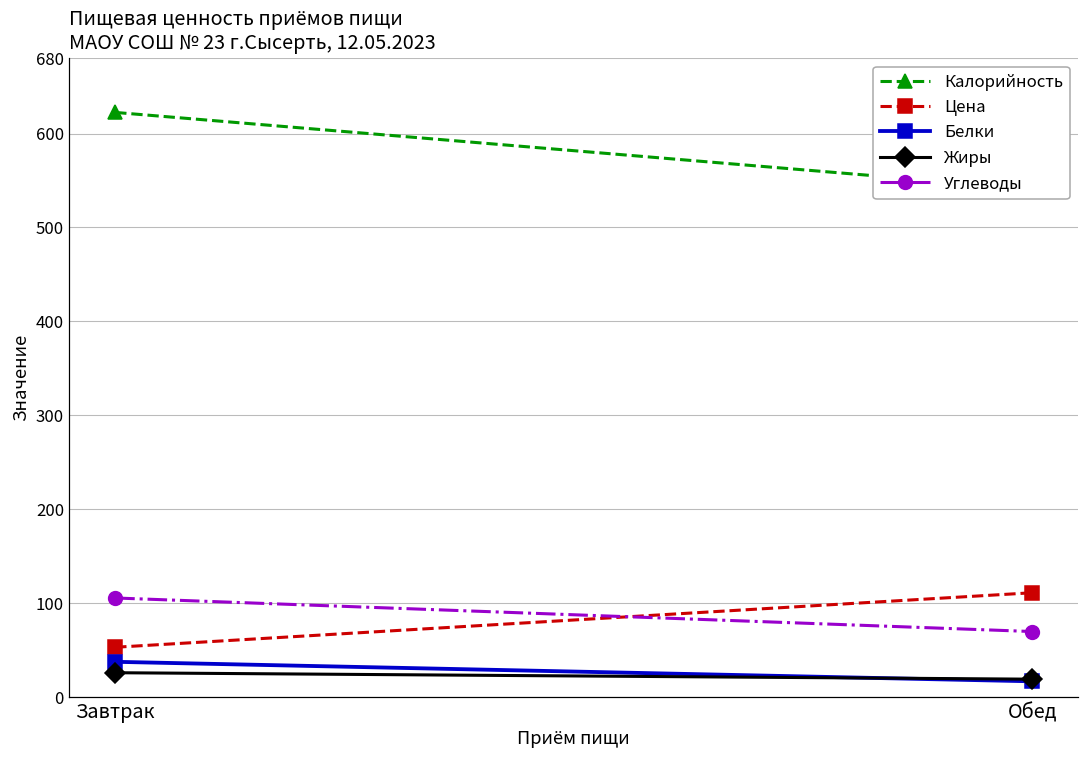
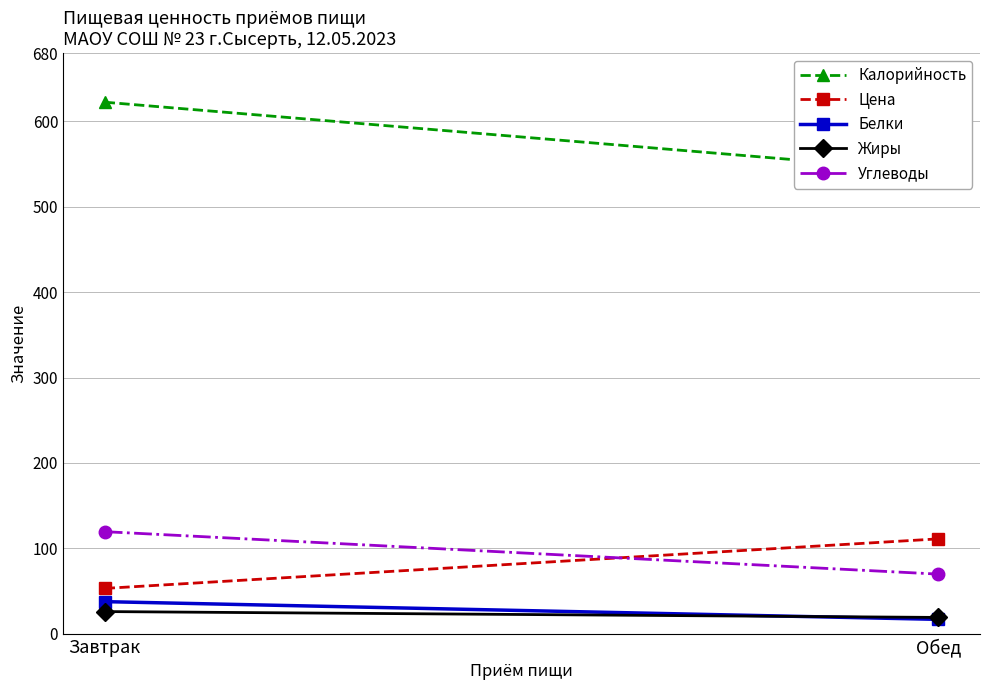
  {
    "Калорийность": {
      "Завтрак": 620
    },
    "Цена": {
      "Завтрак": 50,
      "Обед": 110
    },
    "Белки": {
      "Завтрак": 40
    },
    "Жиры": {
      "Завтрак": 30
    },
    "Углеводы": {
-     "Завтрак": 110,
+     "Завтрак": 120,
      "Обед": 70
    }
  }
